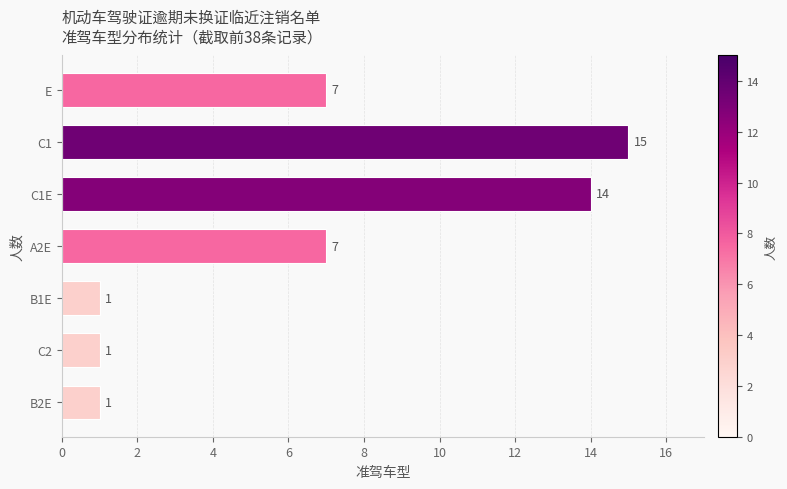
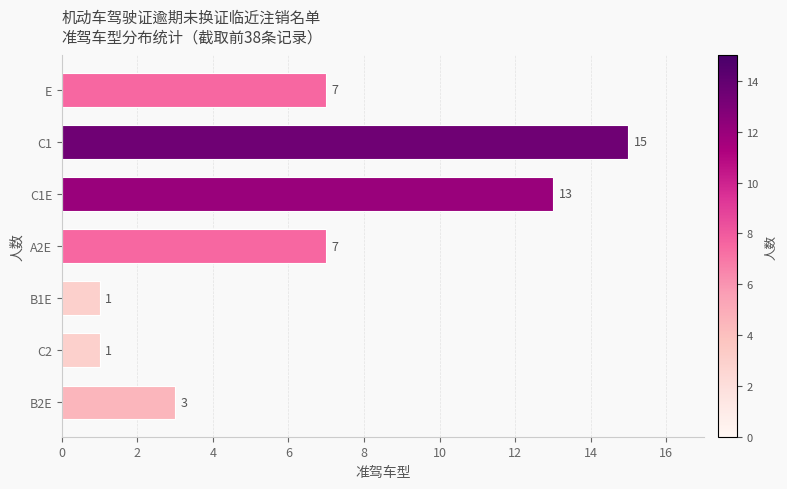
  {
    "E": 7,
    "C1": 15,
-   "C1E": 14,
+   "C1E": 13,
    "A2E": 7,
    "B1E": 1,
    "C2": 1,
-   "B2E": 1
+   "B2E": 3
  }
